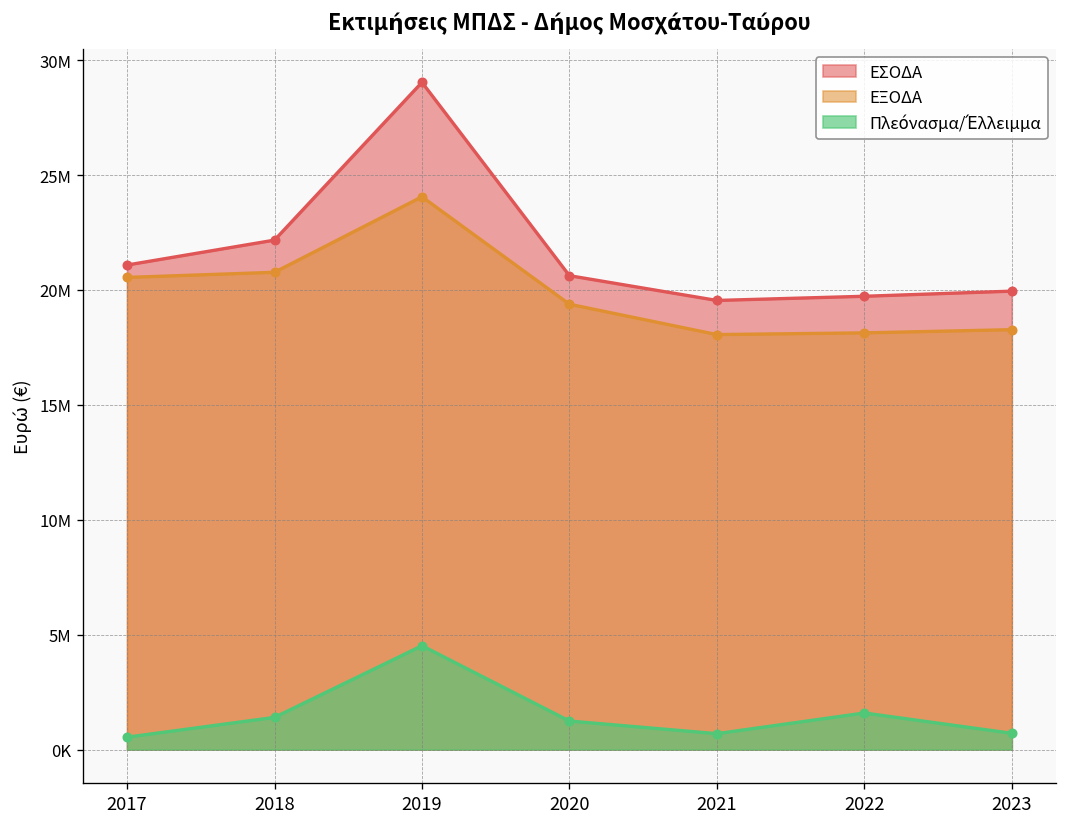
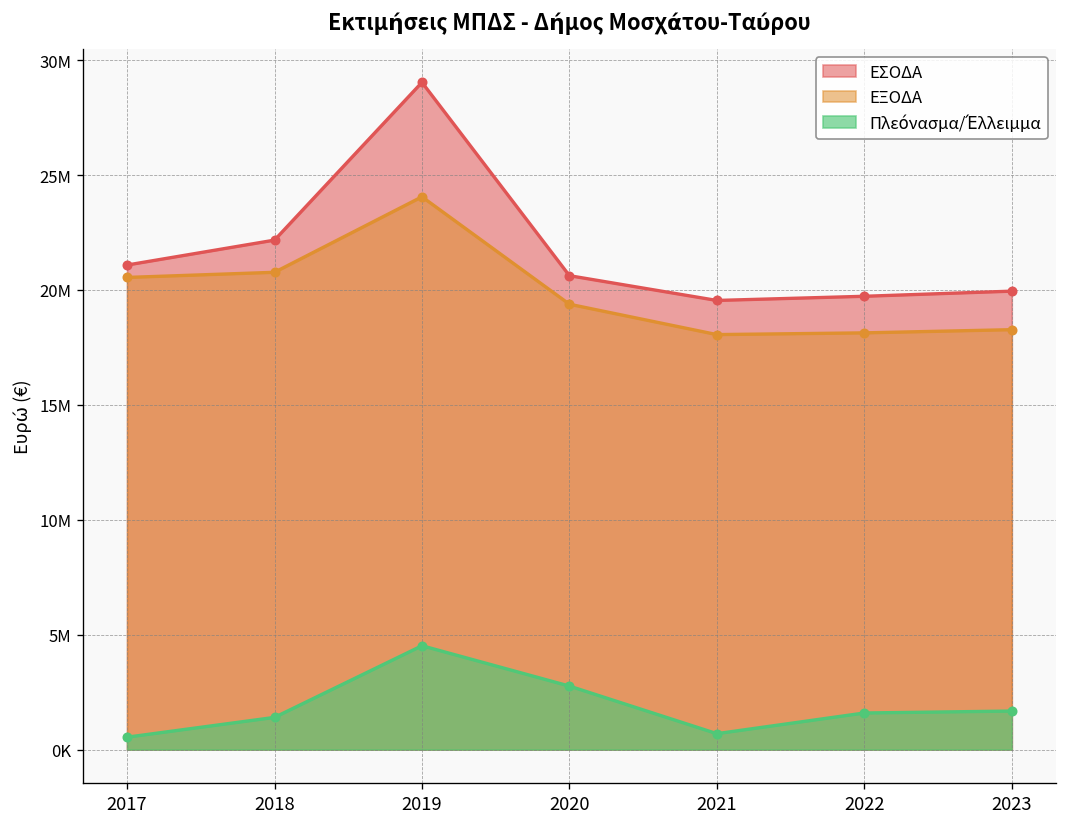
  {
    "Πλεόνασμα/Έλλειμμα": {
      "2017": 500000,
      "2018": 1400000,
      "2019": 4500000,
-     "2020": 1200000,
+     "2020": 2800000,
      "2021": 700000,
      "2022": 1600000,
-     "2023": 700000
+     "2023": 1700000
    }
  }
